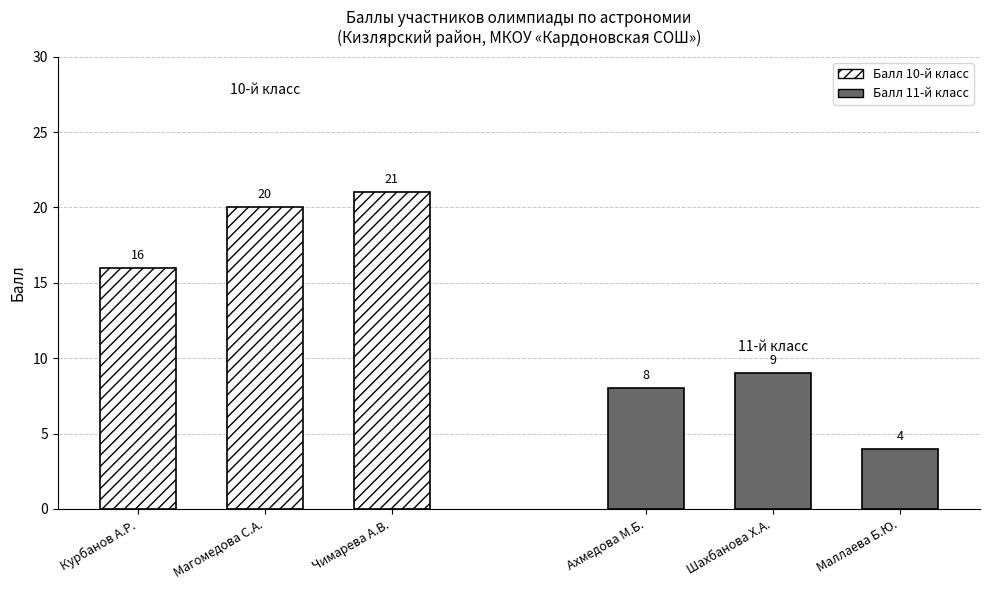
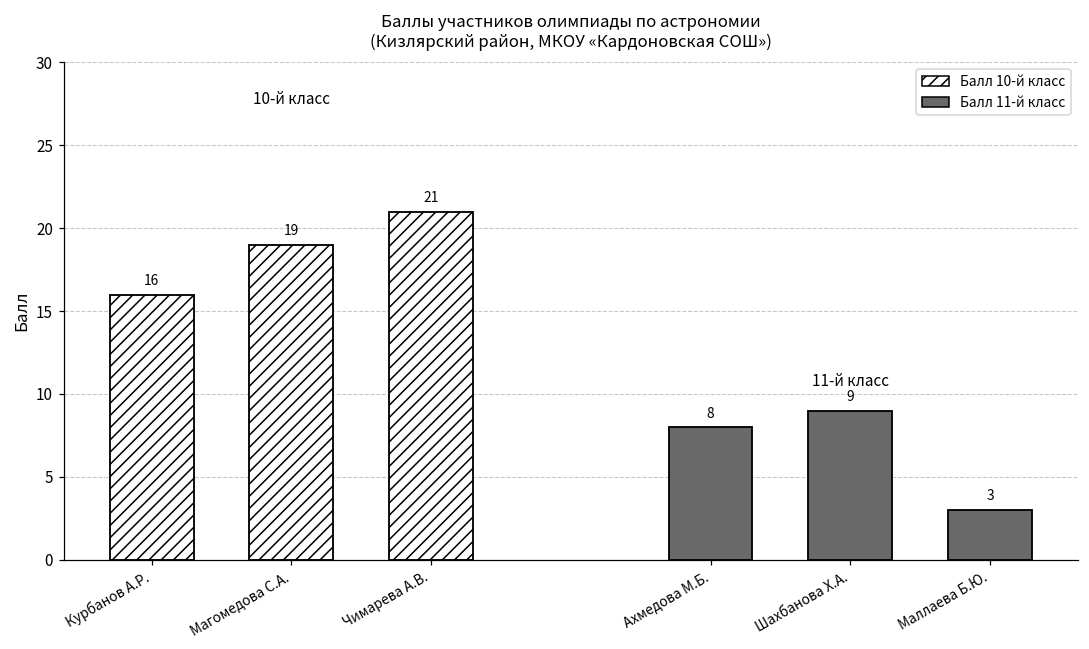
  {
    "Балл 10-й класс": {
      "Курбанов А.Р.": 16,
-     "Магомедова С.А.": 20,
+     "Магомедова С.А.": 19,
      "Чимарева А.В.": 21
    },
    "Балл 11-й класс": {
      "Ахмедова М.Б.": 8,
      "Шахбанова Х.А.": 9,
-     "Маллаева Б.Ю.": 4
+     "Маллаева Б.Ю.": 3
    }
  }
